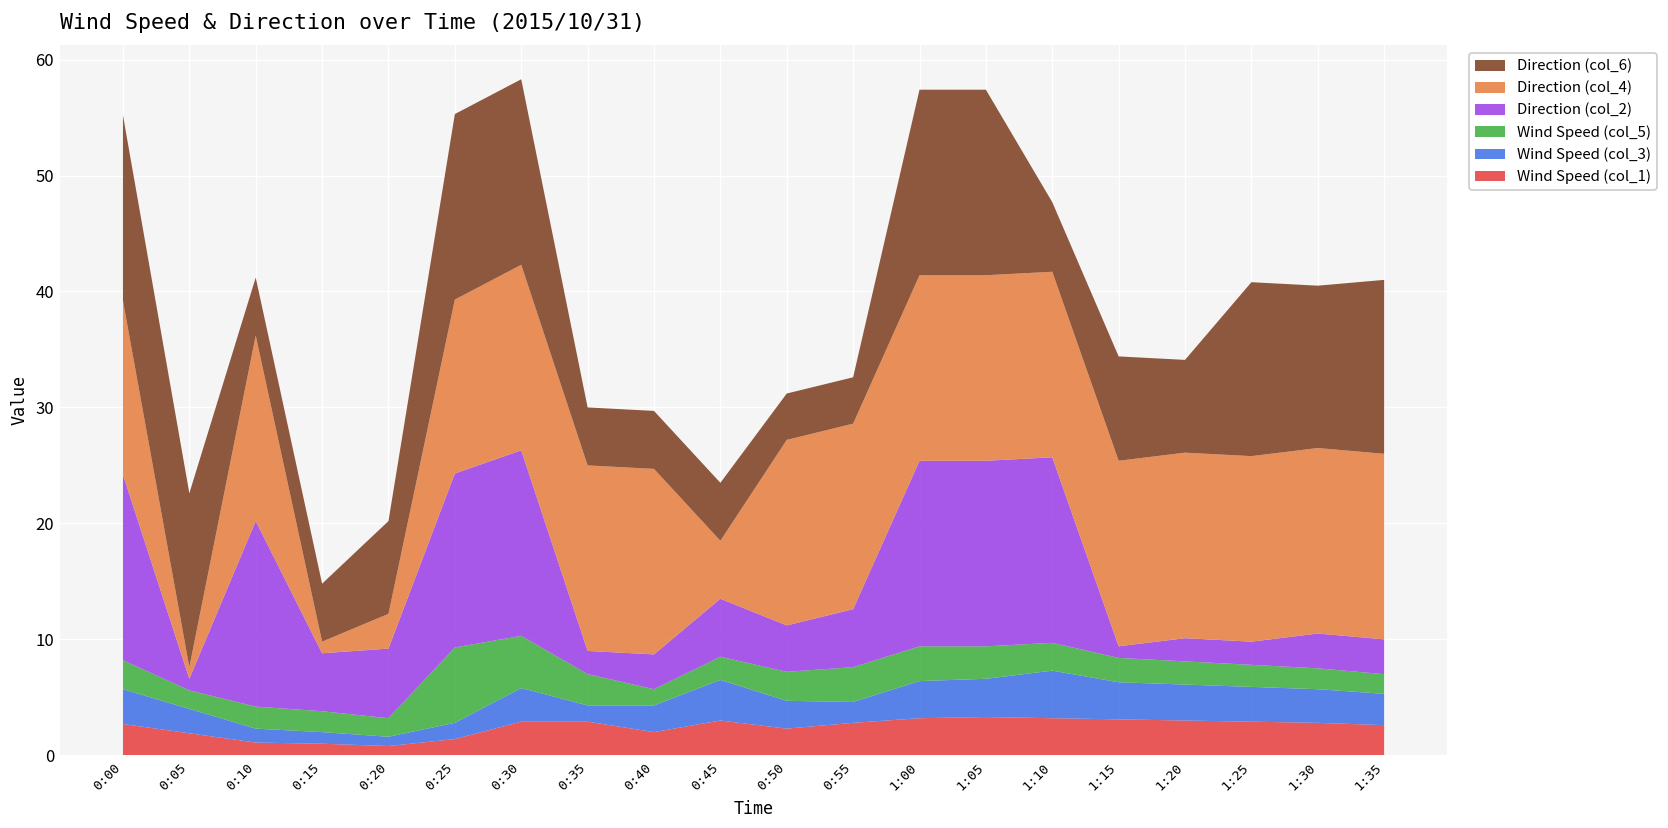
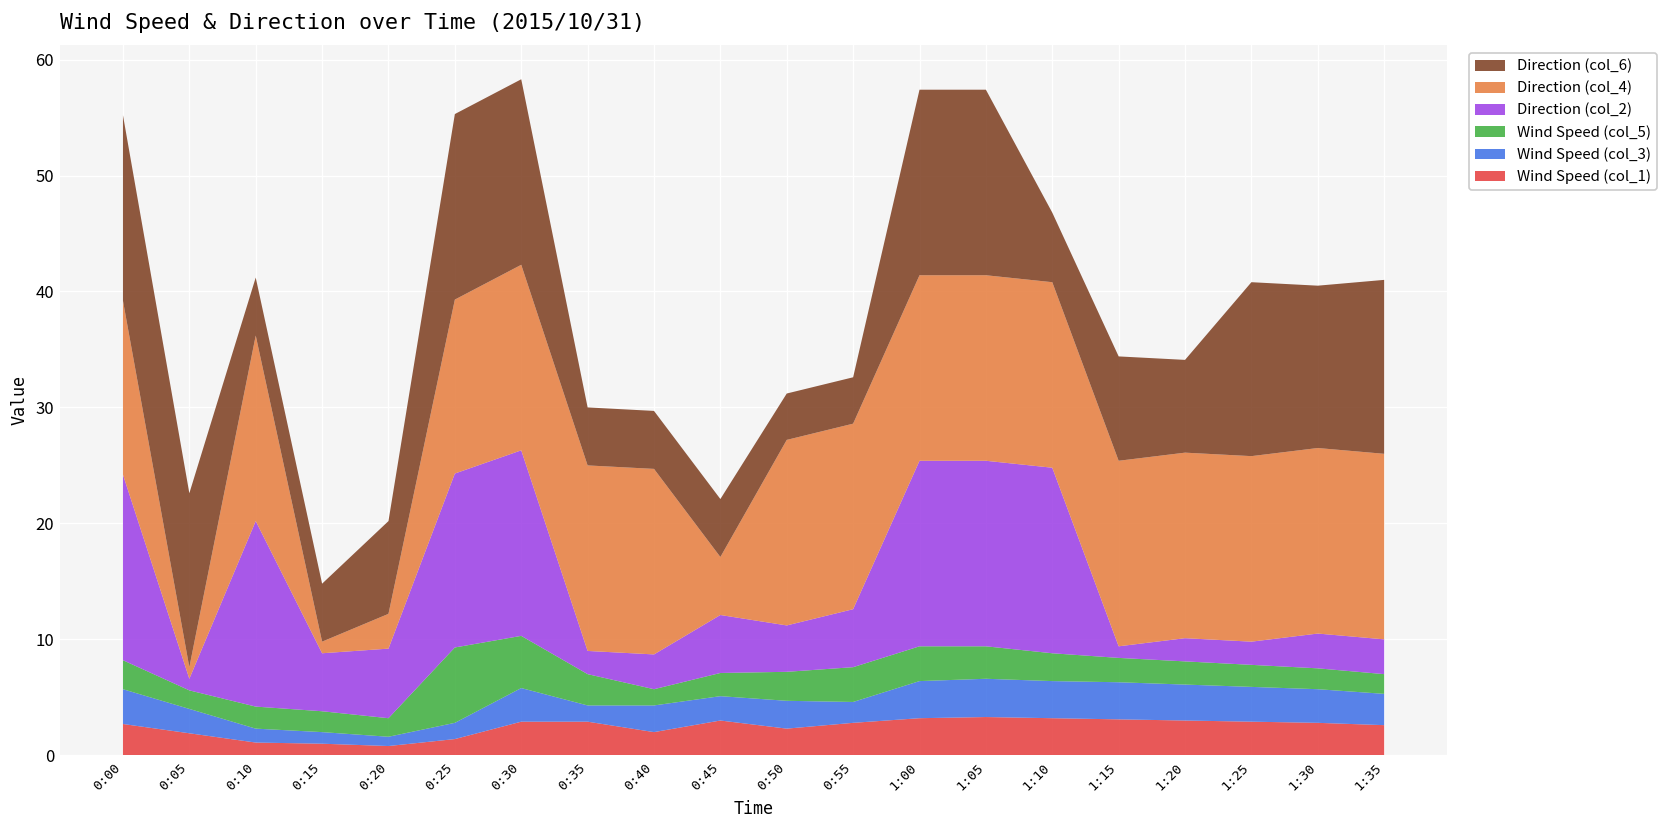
  {
    "Wind Speed (col_1)": {
      "0:00": 3,
      "0:05": 2,
      "0:10": 1,
      "0:15": 1,
      "0:20": 1,
      "0:25": 1,
      "0:30": 3,
      "0:35": 3,
      "0:40": 2,
      "0:45": 3,
      "0:50": 2,
      "0:55": 3,
      "1:00": 3,
      "1:05": 3,
      "1:10": 3,
      "1:15": 3,
      "1:20": 3,
      "1:25": 3,
      "1:30": 3,
      "1:35": 3
    },
    "Wind Speed (col_3)": {
      "0:00": 3,
      "0:05": 2,
      "0:10": 1,
      "0:15": 1,
      "0:20": 1,
      "0:25": 1,
      "0:30": 3,
      "0:35": 1,
      "0:40": 2,
-     "0:45": 4,
+     "0:45": 2,
      "0:50": 2,
      "0:55": 2,
      "1:00": 3,
      "1:05": 3,
-     "1:10": 4,
+     "1:10": 3,
      "1:15": 3,
      "1:20": 3,
      "1:25": 3,
      "1:30": 3,
      "1:35": 3
    },
    "Wind Speed (col_5)": {
      "0:00": 2,
      "0:05": 2,
      "0:10": 2,
      "0:15": 2,
      "0:20": 2,
      "0:25": 7,
      "0:30": 5,
      "0:35": 3,
      "0:40": 1,
      "0:45": 2,
      "0:50": 3,
      "0:55": 3,
      "1:00": 3,
      "1:05": 3,
      "1:10": 2,
      "1:15": 2,
      "1:20": 2,
      "1:25": 2,
      "1:30": 2,
      "1:35": 2
    },
    "Direction (col_2)": {
      "0:00": 16,
      "0:05": 1,
      "0:10": 16,
      "0:15": 5,
      "0:20": 6,
      "0:25": 15,
      "0:30": 16,
      "0:35": 2,
      "0:40": 3,
      "0:45": 5,
      "0:50": 4,
      "0:55": 5,
      "1:00": 16,
      "1:05": 16,
      "1:10": 16,
      "1:15": 1,
      "1:20": 2,
      "1:25": 2,
      "1:30": 3,
      "1:35": 3
    },
    "Direction (col_4)": {
      "0:00": 15,
      "0:05": 1,
      "0:10": 16,
      "0:15": 1,
      "0:20": 3,
      "0:25": 15,
      "0:30": 16,
      "0:35": 16,
      "0:40": 16,
      "0:45": 5,
      "0:50": 16,
      "0:55": 16,
      "1:00": 16,
      "1:05": 16,
      "1:10": 16,
      "1:15": 16,
      "1:20": 16,
      "1:25": 16,
      "1:30": 16,
      "1:35": 16
    },
    "Direction (col_6)": {
      "0:00": 16,
      "0:05": 15,
      "0:10": 5,
      "0:15": 5,
      "0:20": 8,
      "0:25": 16,
      "0:30": 16,
      "0:35": 5,
      "0:40": 5,
      "0:45": 5,
      "0:50": 4,
      "0:55": 4,
      "1:00": 16,
      "1:05": 16,
      "1:10": 6,
      "1:15": 9,
      "1:20": 8,
      "1:25": 15,
      "1:30": 14,
      "1:35": 15
    }
  }
